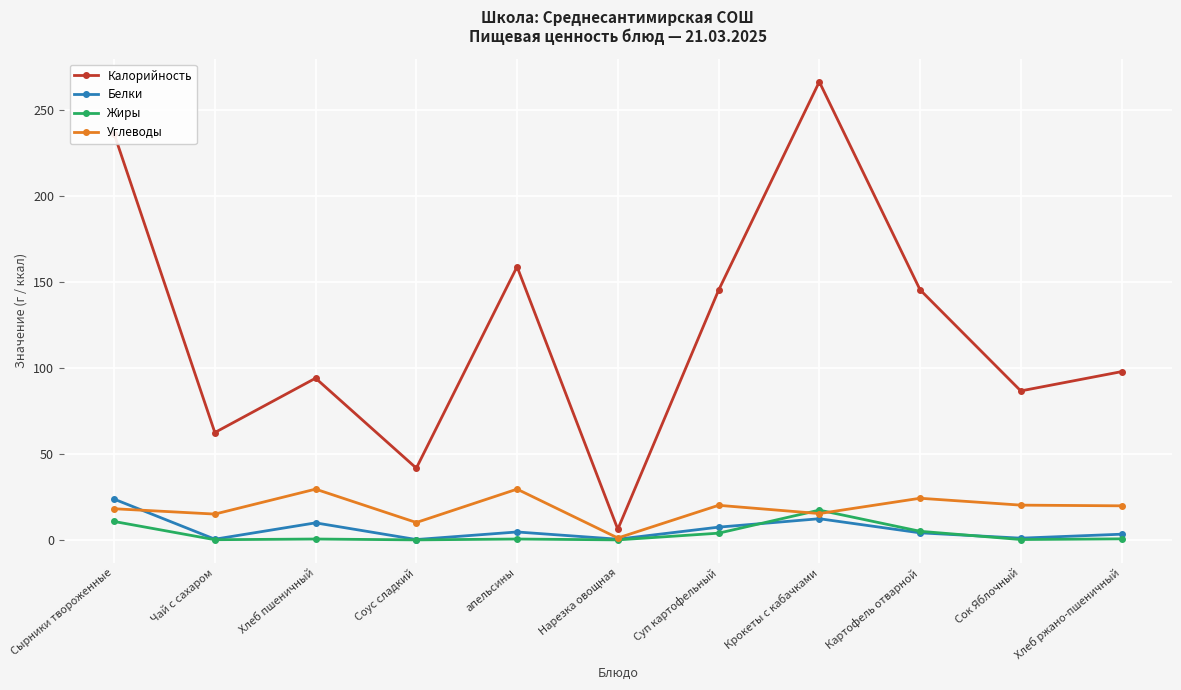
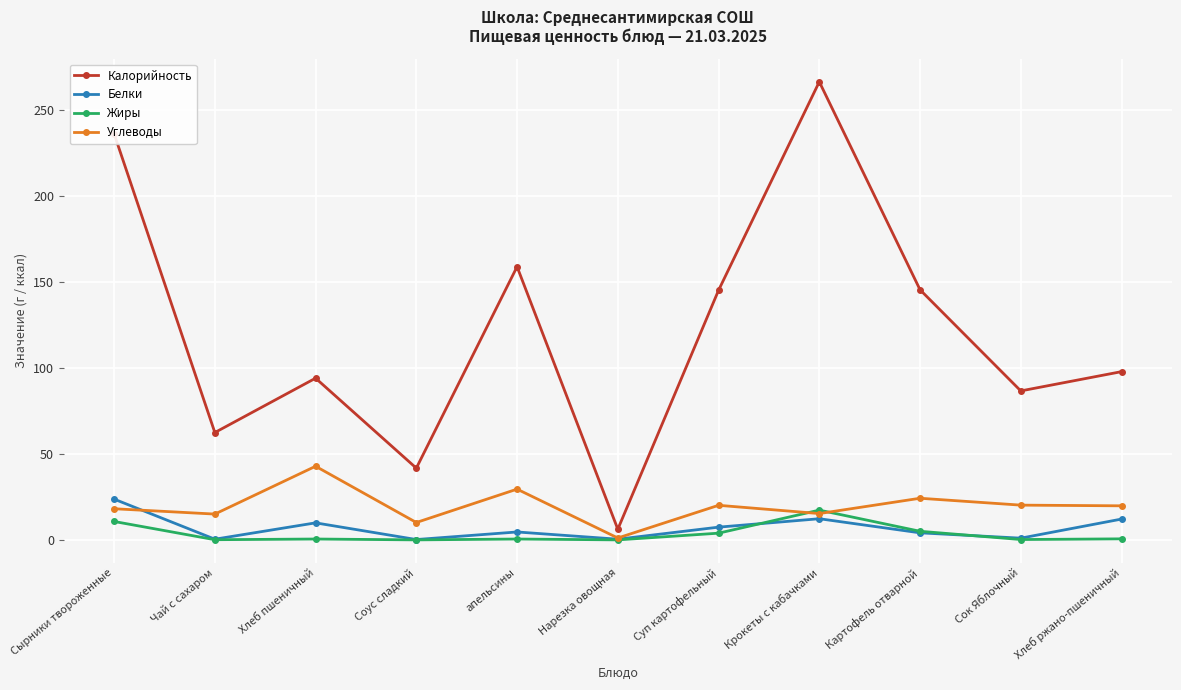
  {
    "Калорийность": {
      "Чай с сахаром": 62,
      "Хлеб пшеничный": 94,
      "Соус сладкий": 42,
      "апельсины": 159,
      "Нарезка овощная": 6,
      "Суп картофельный": 145,
      "Крокеты с кабачками": 266,
      "Картофель отварной": 145,
      "Сок Яблочный": 87,
      "Хлеб ржано-пшеничный": 98
    },
    "Белки": {
      "Сырники твороженные": 24,
      "Хлеб пшеничный": 10,
      "апельсины": 5,
      "Суп картофельный": 7,
      "Крокеты с кабачками": 12,
-     "Хлеб ржано-пшеничный": 3
+     "Хлеб ржано-пшеничный": 12
    },
    "Жиры": {
      "Сырники твороженные": 11,
      "Хлеб пшеничный": 1,
      "апельсины": 1,
      "Суп картофельный": 4,
      "Крокеты с кабачками": 17,
      "Хлеб ржано-пшеничный": 1
    },
    "Углеводы": {
      "Сырники твороженные": 18,
      "Чай с сахаром": 15,
-     "Хлеб пшеничный": 30,
+     "Хлеб пшеничный": 43,
      "Соус сладкий": 10,
      "апельсины": 30,
      "Суп картофельный": 20,
      "Крокеты с кабачками": 15,
      "Картофель отварной": 24,
      "Сок Яблочный": 20,
      "Хлеб ржано-пшеничный": 20
    }
  }
